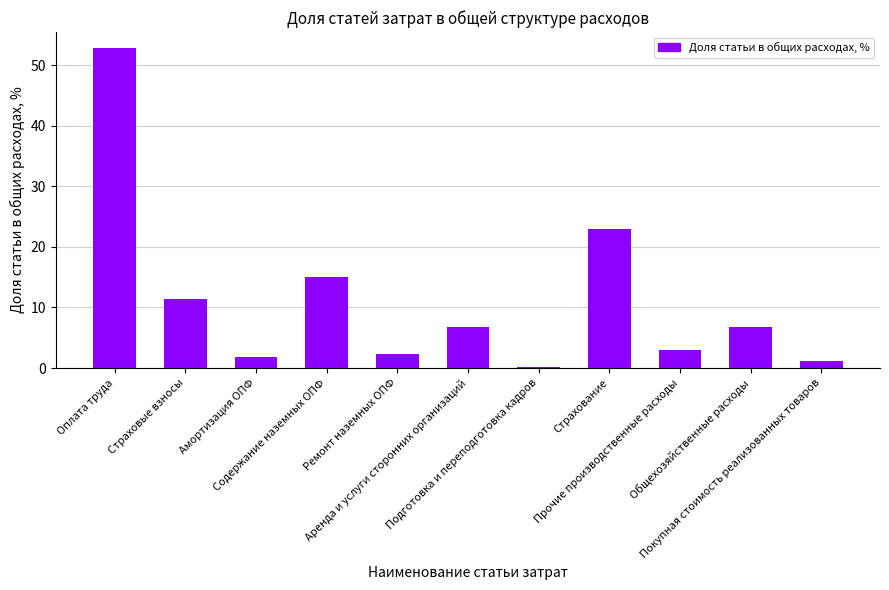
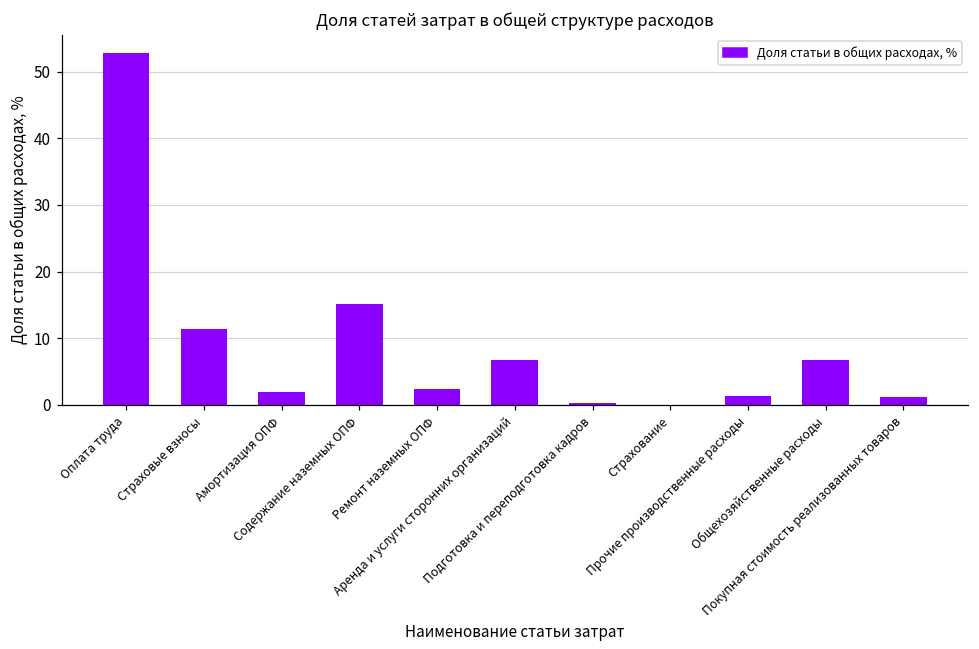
  {
    "Оплата труда": 53,
    "Страховые взносы": 11,
    "Амортизация ОПФ": 2,
    "Содержание наземных ОПФ": 15,
    "Ремонт наземных ОПФ": 2,
    "Аренда и услуги сторонних организаций": 7,
-   "Страхование": 23,
-   "Прочие производственные расходы": 3,
+   "Страхование": 0,
+   "Прочие производственные расходы": 1,
    "Общехозяйственные расходы": 7,
    "Покупная стоимость реализованных товаров": 1
  }
